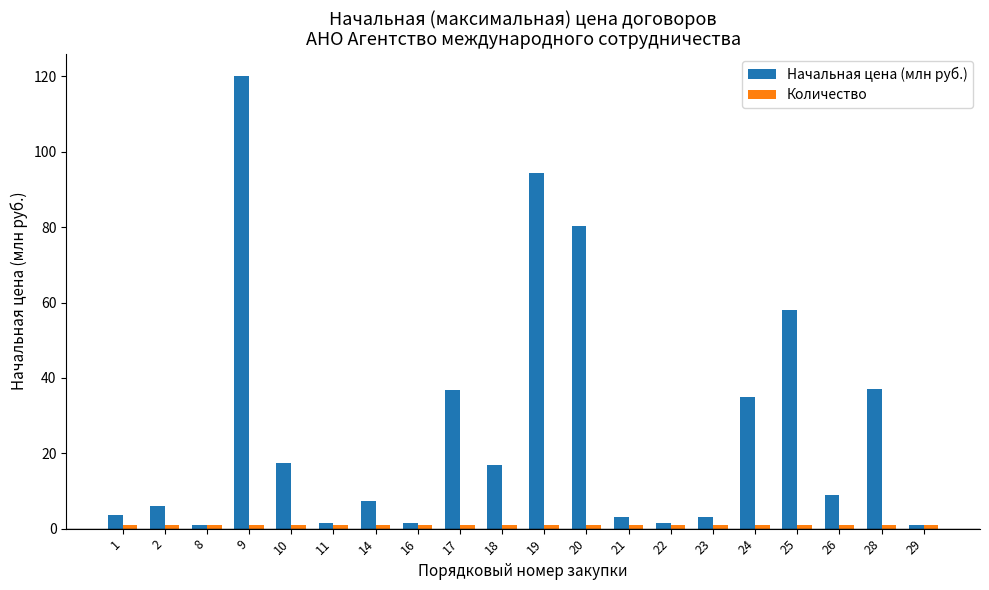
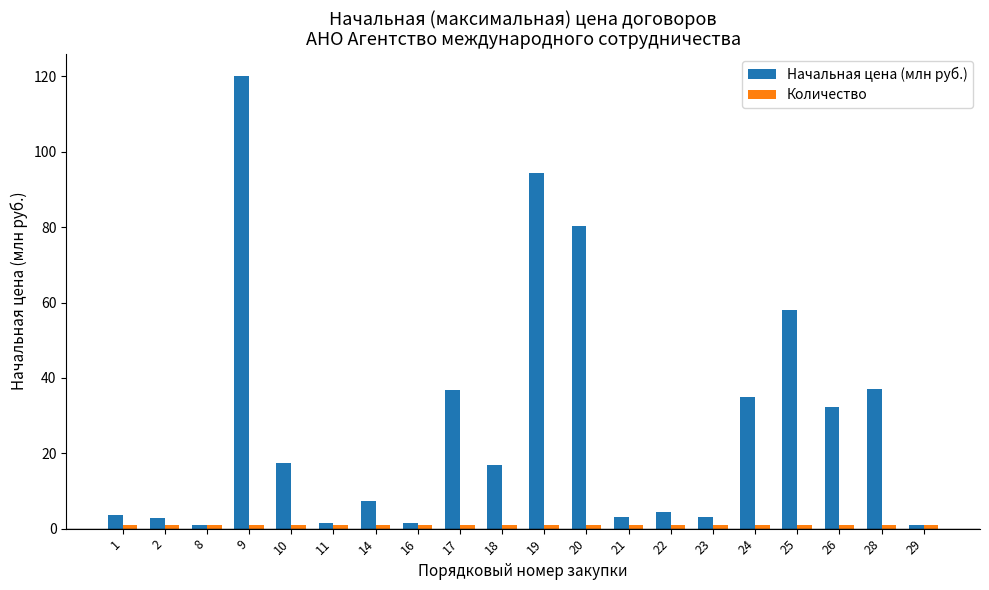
  {
    "Начальная цена (млн руб.)": {
      "1": 4,
-     "2": 6,
+     "2": 3,
      "8": 1,
      "9": 120,
      "10": 17,
      "11": 2,
      "14": 7,
      "16": 2,
      "17": 37,
      "18": 17,
      "19": 94,
      "20": 80,
      "21": 3,
-     "22": 2,
+     "22": 4,
      "23": 3,
      "24": 35,
      "25": 58,
-     "26": 9,
+     "26": 32,
      "28": 37,
      "29": 1
    },
    "Количество": {
      "1": 1,
      "2": 1,
      "8": 1,
      "9": 1,
      "10": 1,
      "11": 1,
      "14": 1,
      "16": 1,
      "17": 1,
      "18": 1,
      "19": 1,
      "20": 1,
      "21": 1,
      "22": 1,
      "23": 1,
      "24": 1,
      "25": 1,
      "26": 1,
      "28": 1,
      "29": 1
    }
  }
